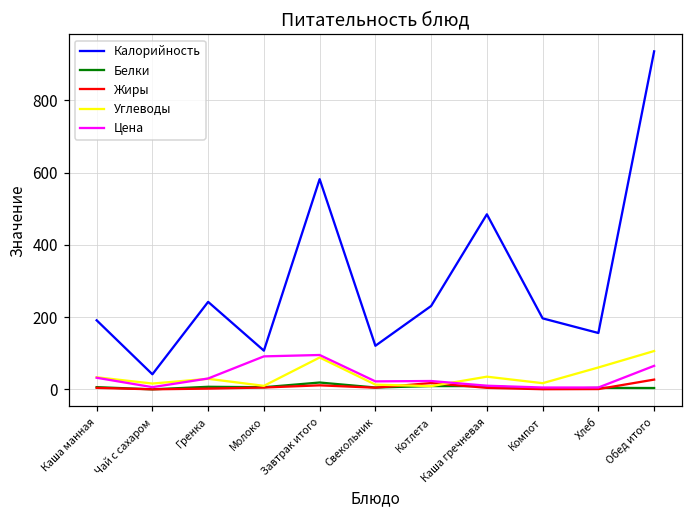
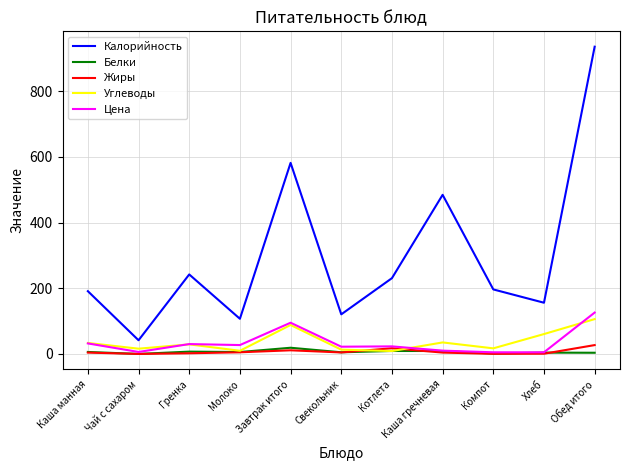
  {
    "Калорийность": {
      "Каша манная": 190,
      "Чай с сахаром": 40,
      "Гренка": 240,
      "Молоко": 110,
      "Завтрак итого": 580,
      "Свекольник": 120,
      "Котлета": 230,
      "Каша гречневая": 480,
      "Компот": 200,
      "Хлеб": 160,
      "Обед итого": 940
    },
    "Белки": {
      "Завтрак итого": 20,
      "Обед итого": 0
    },
    "Жиры": {
      "Завтрак итого": 10,
      "Обед итого": 30
    },
    "Углеводы": {
      "Чай с сахаром": 20,
      "Свекольник": 10,
      "Каша гречневая": 40,
      "Компот": 20,
      "Хлеб": 60,
      "Обед итого": 110
    },
    "Цена": {
-     "Молоко": 90,
+     "Молоко": 30,
      "Свекольник": 20,
-     "Обед итого": 70
+     "Обед итого": 130
    }
  }
